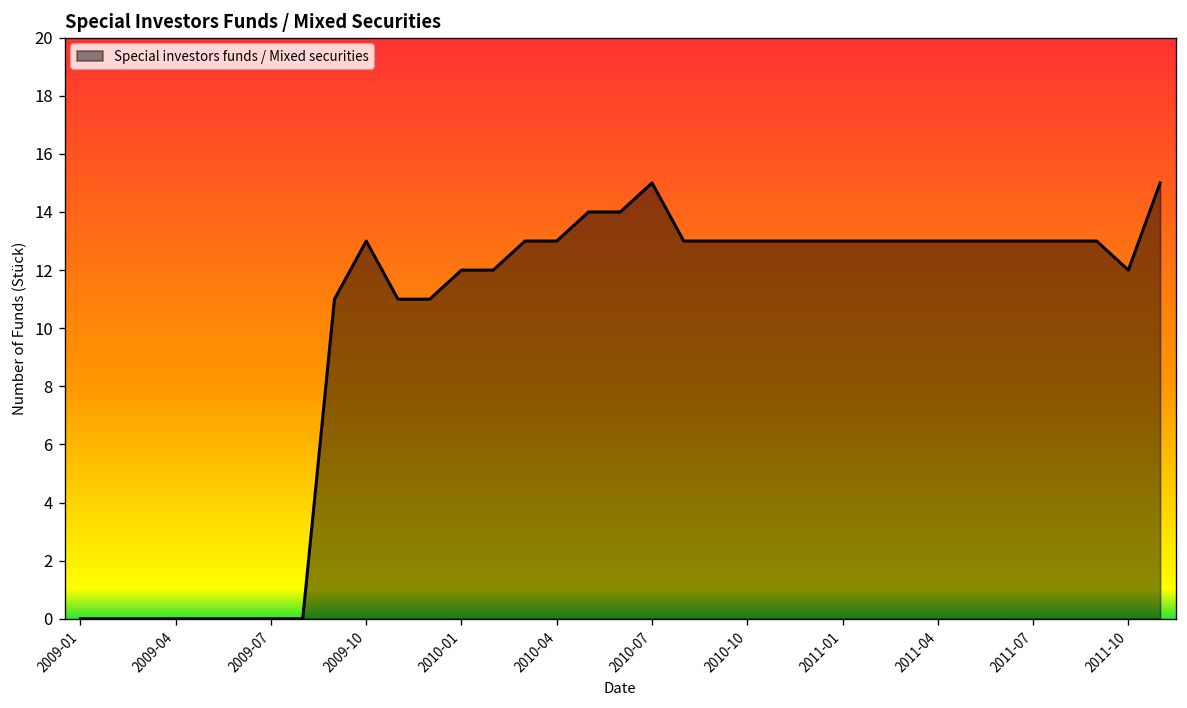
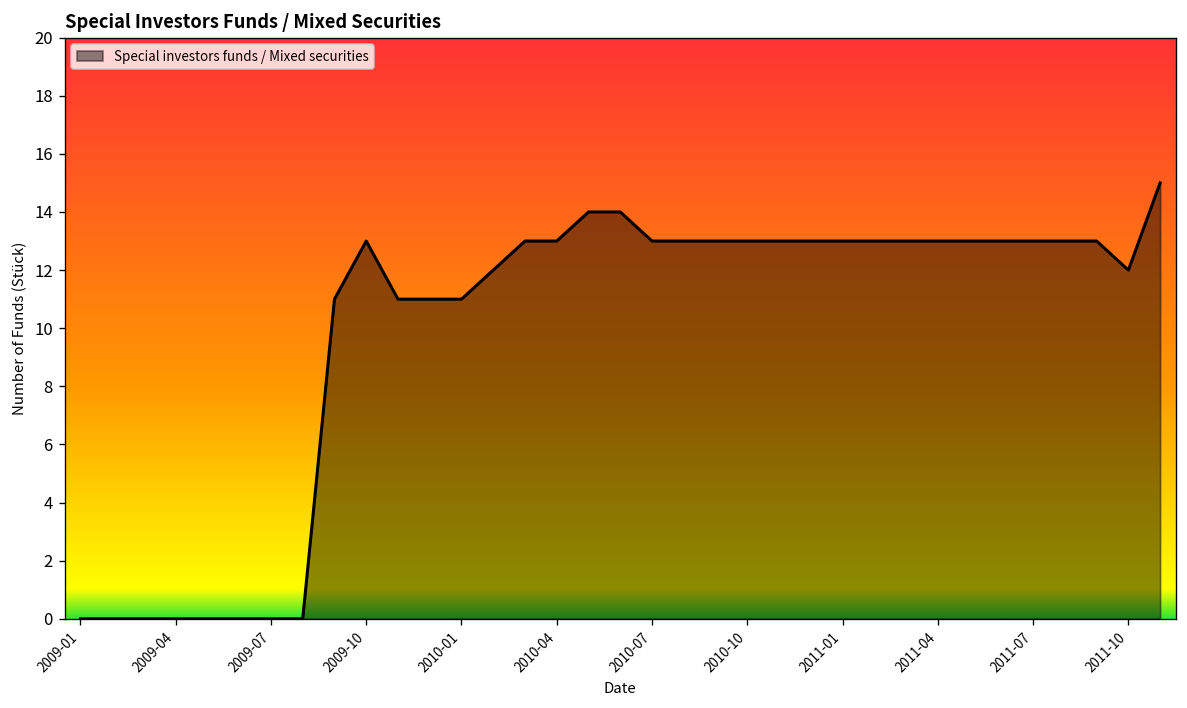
  {
    "2009-01": 0,
    "2009-04": 0,
    "2009-07": 0,
    "2009-10": 13,
-   "2010-01": 12,
+   "2010-01": 11,
    "2010-04": 13,
-   "2010-07": 15,
+   "2010-07": 13,
    "2010-10": 13,
    "2011-01": 13,
    "2011-04": 13,
    "2011-07": 13,
    "2011-10": 12
  }
